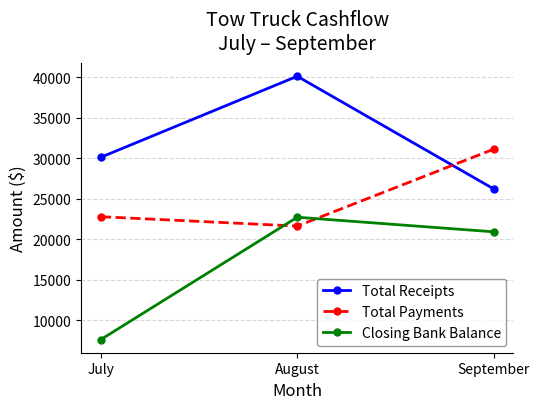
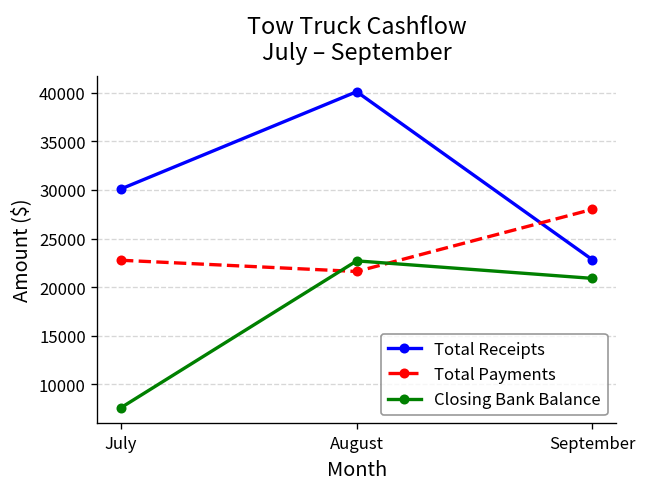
  {
    "Total Receipts": {
      "July": 30000,
      "August": 40000,
-     "September": 26000
+     "September": 23000
    },
    "Total Payments": {
      "July": 23000,
      "August": 22000,
-     "September": 31000
+     "September": 28000
    },
    "Closing Bank Balance": {
      "July": 8000,
      "August": 23000,
      "September": 21000
    }
  }
